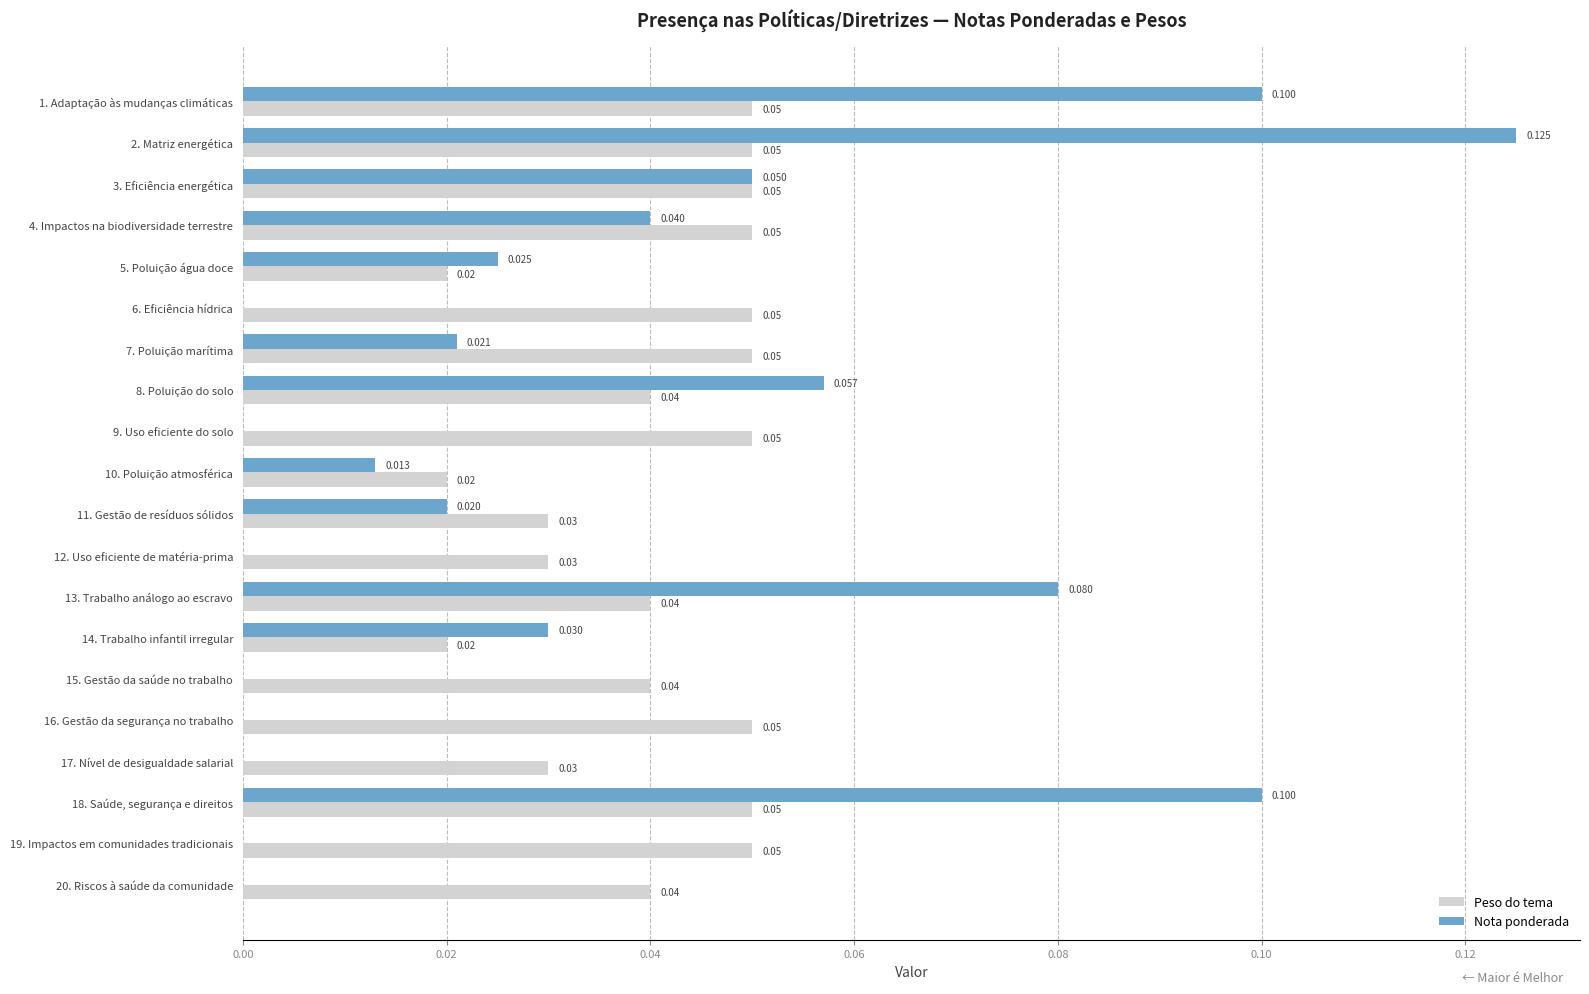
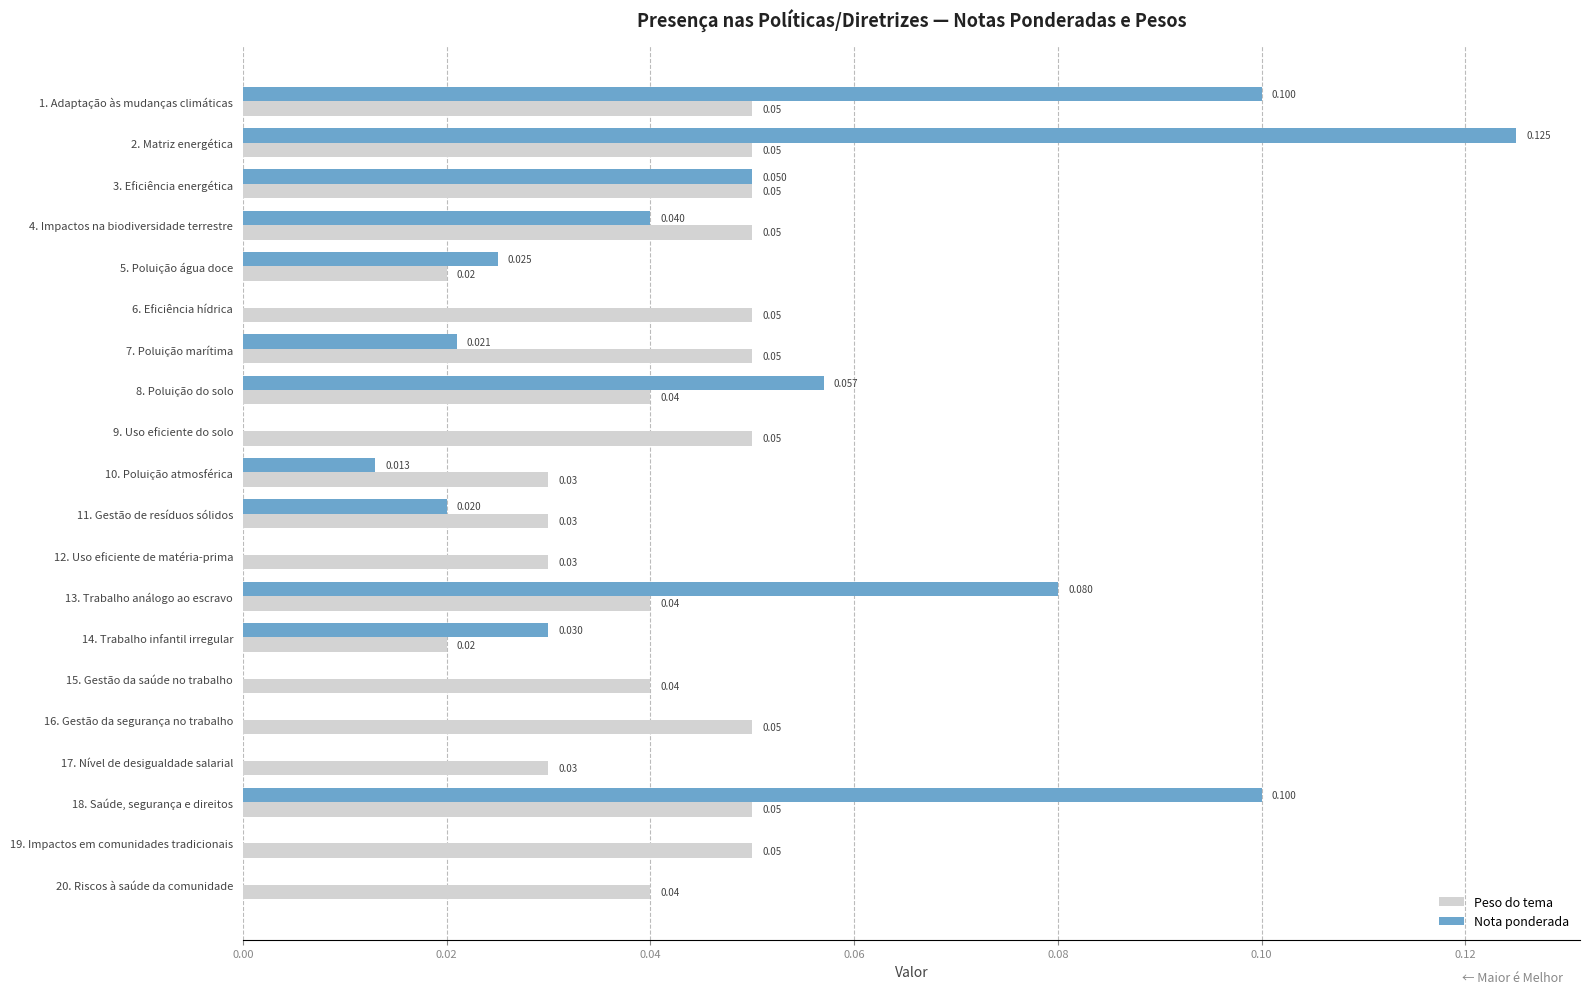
  {
    "Peso do tema": {
      "1. Adaptação às mudanças climáticas": 0.05,
      "2. Matriz energética": 0.05,
      "3. Eficiência energética": 0.05,
      "4. Impactos na biodiversidade terrestre": 0.05,
      "5. Poluição água doce": 0.02,
      "6. Eficiência hídrica": 0.05,
      "7. Poluição marítima": 0.05,
      "8. Poluição do solo": 0.04,
      "9. Uso eficiente do solo": 0.05,
-     "10. Poluição atmosférica": 0.02,
+     "10. Poluição atmosférica": 0.03,
      "11. Gestão de resíduos sólidos": 0.03,
      "12. Uso eficiente de matéria-prima": 0.03,
      "13. Trabalho análogo ao escravo": 0.04,
      "14. Trabalho infantil irregular": 0.02,
      "15. Gestão da saúde no trabalho": 0.04,
      "16. Gestão da segurança no trabalho": 0.05,
      "17. Nível de desigualdade salarial": 0.03,
      "18. Saúde, segurança e direitos": 0.05,
      "19. Impactos em comunidades tradicionais": 0.05,
      "20. Riscos à saúde da comunidade": 0.04
    },
    "Nota ponderada": {
      "1. Adaptação às mudanças climáticas": 0.100,
      "2. Matriz energética": 0.125,
      "3. Eficiência energética": 0.050,
      "4. Impactos na biodiversidade terrestre": 0.040,
      "5. Poluição água doce": 0.025,
      "7. Poluição marítima": 0.021,
      "8. Poluição do solo": 0.057,
      "10. Poluição atmosférica": 0.013,
      "11. Gestão de resíduos sólidos": 0.020,
      "13. Trabalho análogo ao escravo": 0.080,
      "14. Trabalho infantil irregular": 0.030,
      "18. Saúde, segurança e direitos": 0.100
    }
  }
